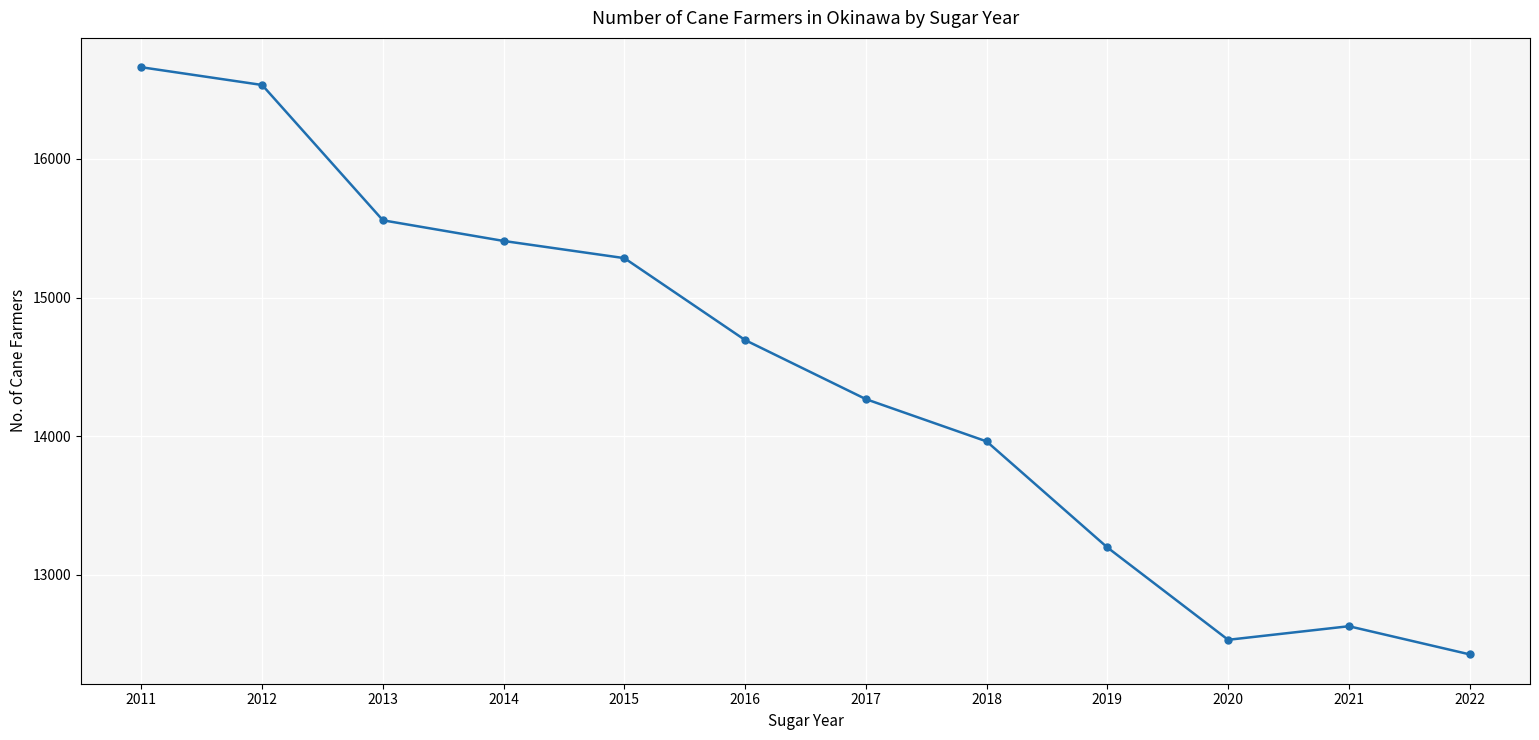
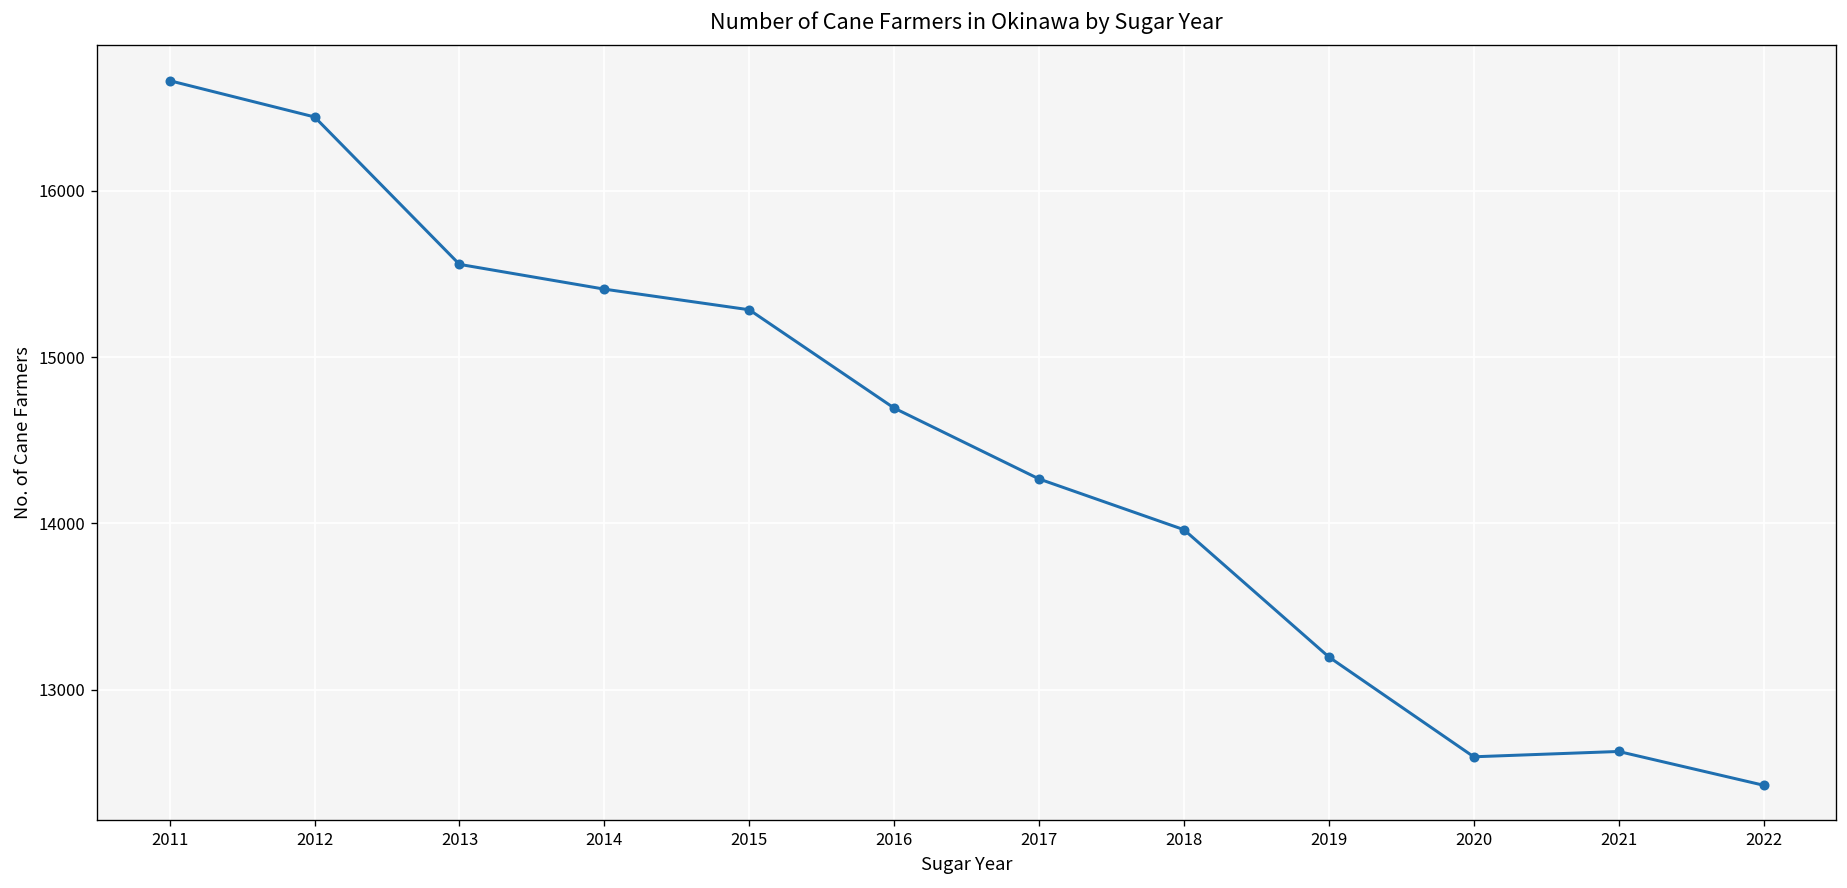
  {
    "2011": 16660,
-   "2012": 16530,
+   "2012": 16440,
    "2013": 15560,
    "2014": 15410,
    "2015": 15280,
    "2016": 14690,
    "2017": 14270,
    "2018": 13960,
    "2019": 13200,
-   "2020": 12530,
+   "2020": 12600,
    "2021": 12630,
    "2022": 12430
  }
